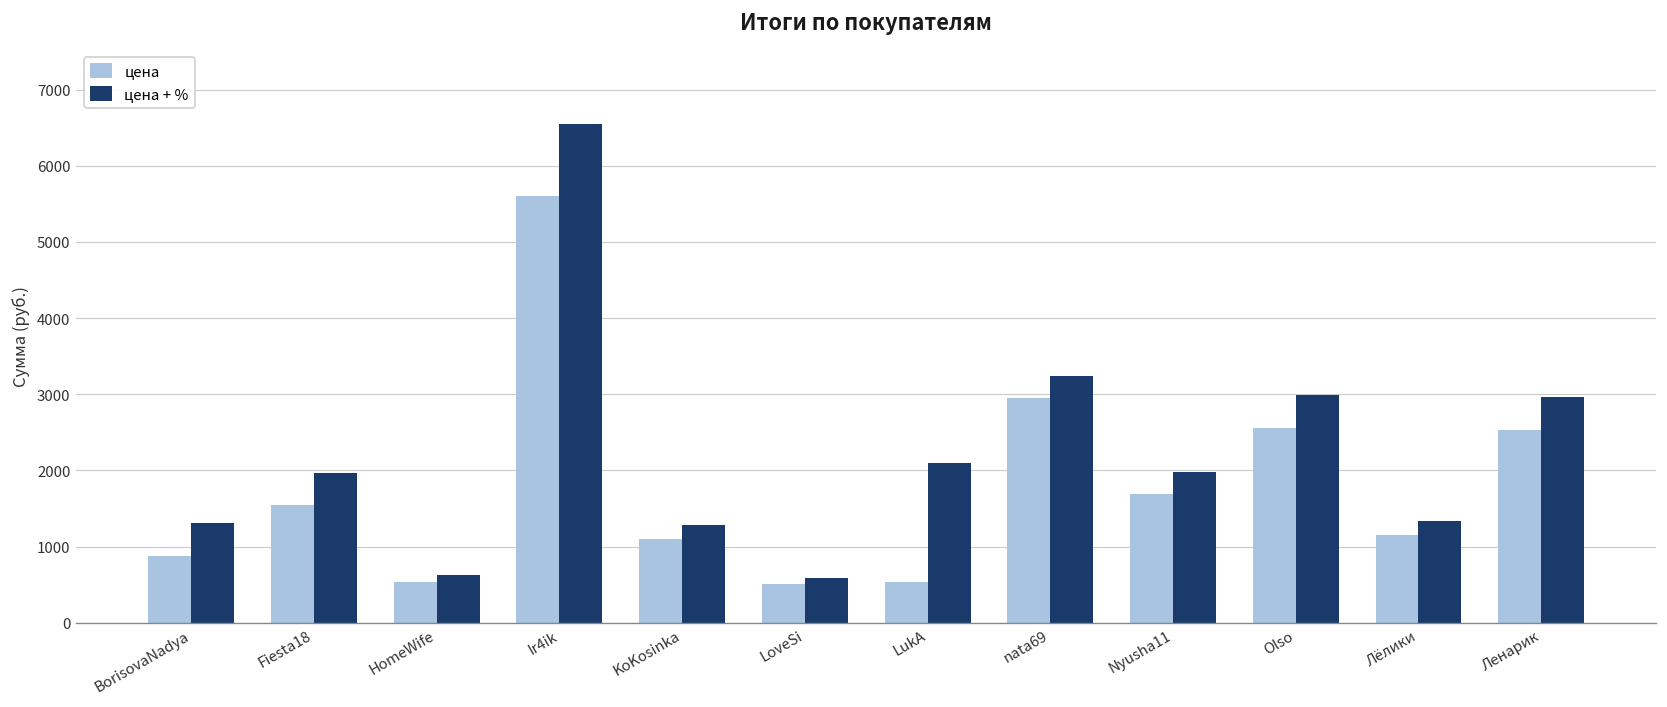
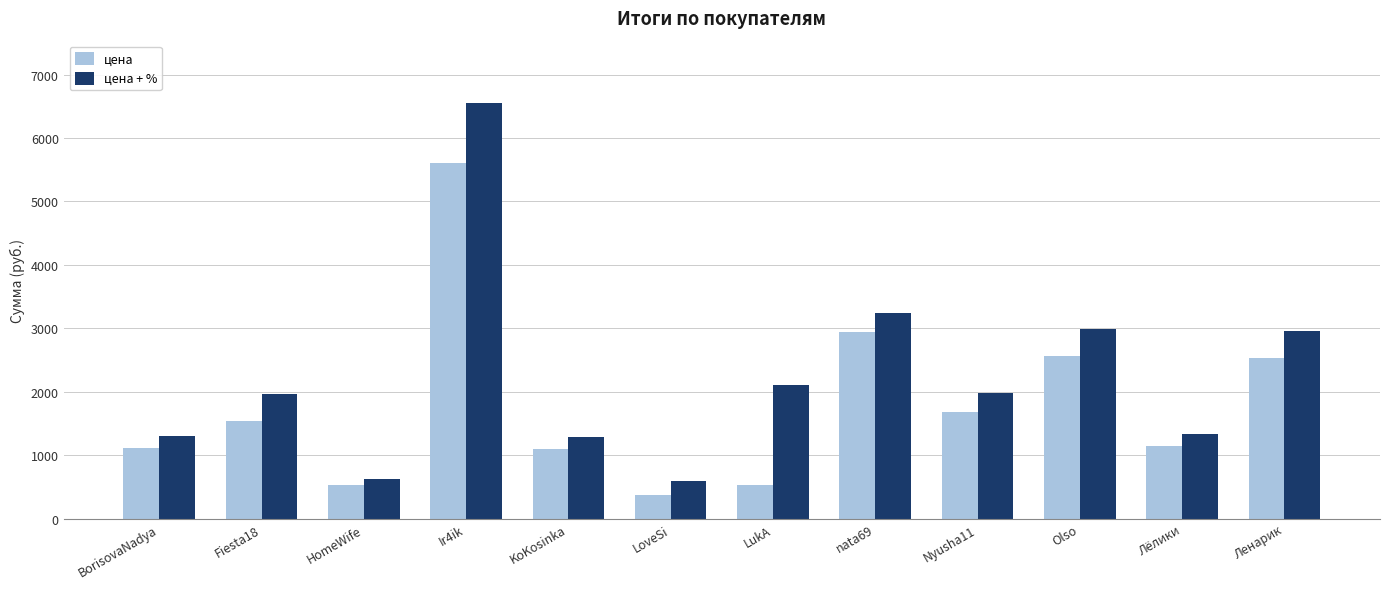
  {
    "цена": {
-     "BorisovaNadya": 900,
+     "BorisovaNadya": 1100,
      "Fiesta18": 1500,
      "HomeWife": 500,
      "Ir4ik": 5600,
      "KoKosinka": 1100,
-     "LoveSi": 500,
+     "LoveSi": 400,
      "LukA": 500,
      "nata69": 2900,
      "Nyusha11": 1700,
      "Olso": 2600,
      "Лёлики": 1100,
      "Ленарик": 2500
    },
    "цена + %": {
      "BorisovaNadya": 1300,
      "Fiesta18": 2000,
      "HomeWife": 600,
      "Ir4ik": 6600,
      "KoKosinka": 1300,
      "LoveSi": 600,
      "LukA": 2100,
      "nata69": 3200,
      "Nyusha11": 2000,
      "Olso": 3000,
      "Лёлики": 1300,
      "Ленарик": 3000
    }
  }
